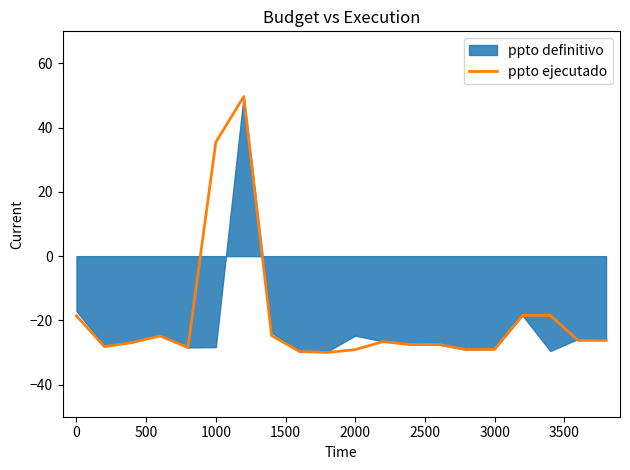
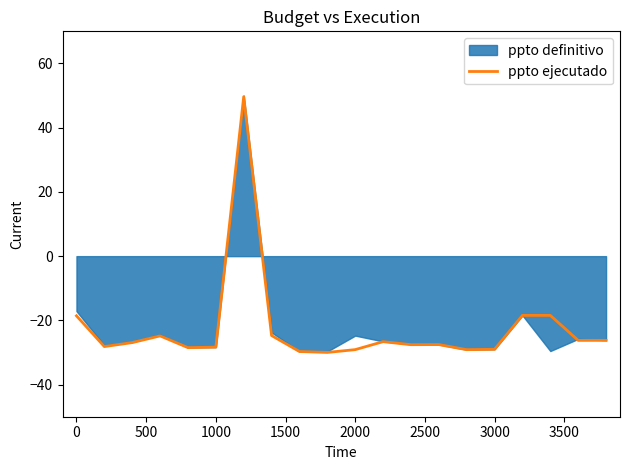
  {
    "ppto ejecutado": {
      "0": -19,
-     "1000": 35,
+     "1000": -28,
      "2000": -29,
      "3000": -29
    }
  }
